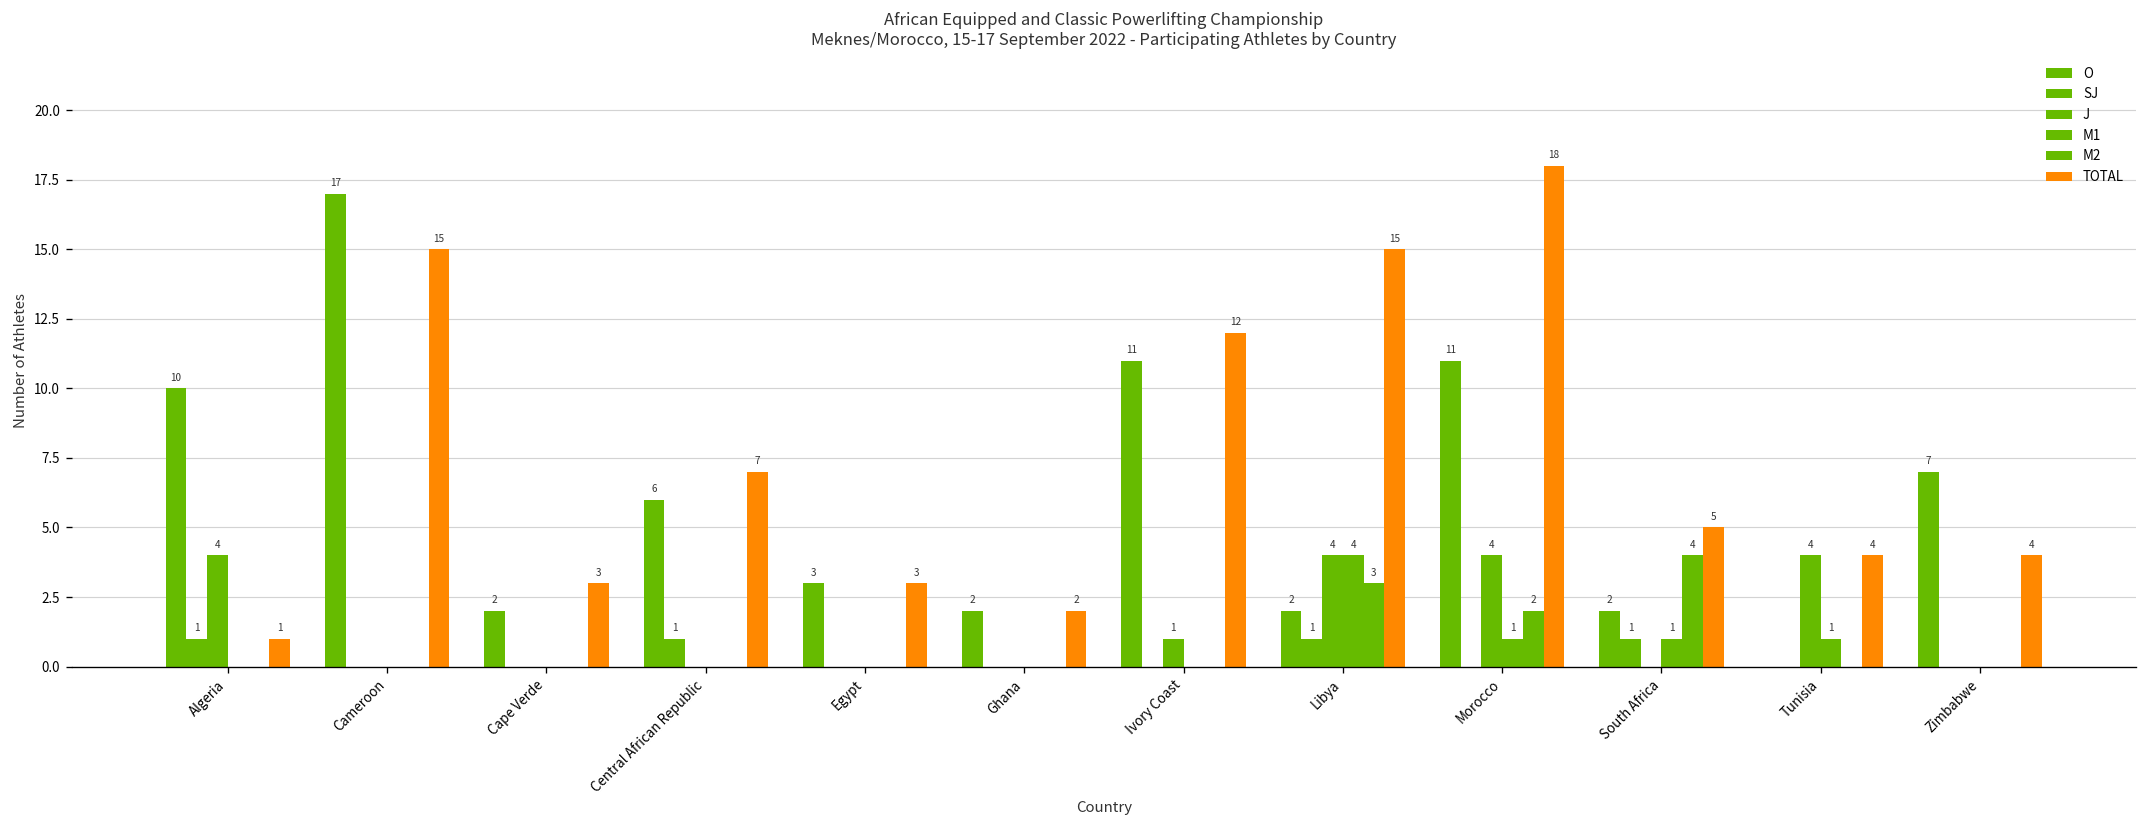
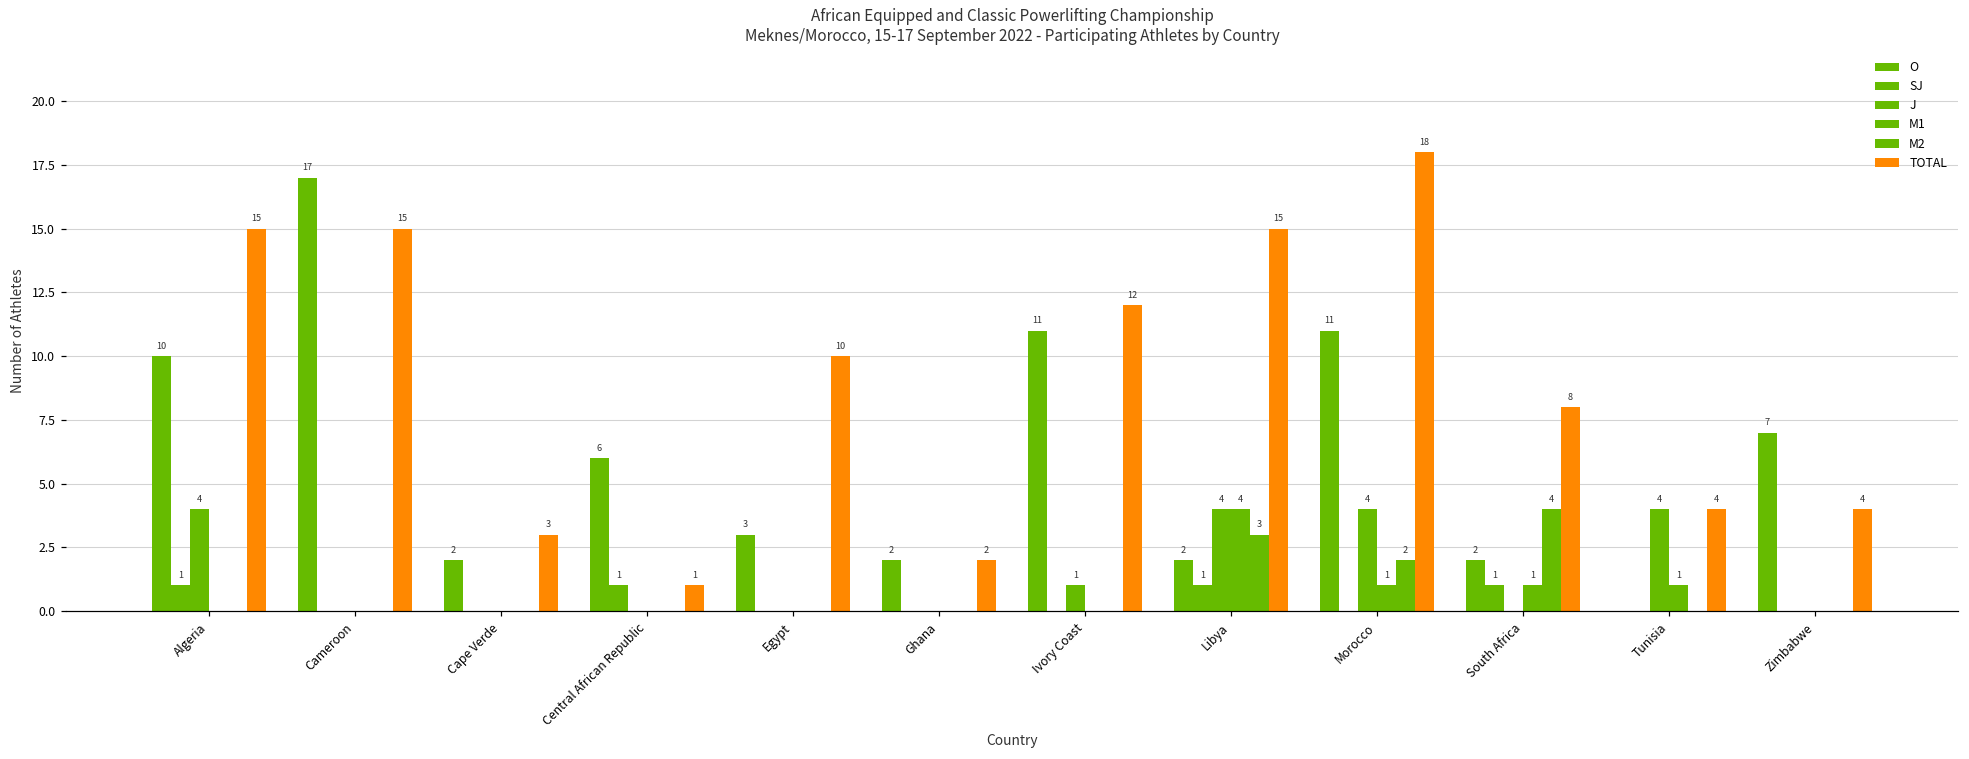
  {
    "TOTAL": {
-     "Algeria": 1,
+     "Algeria": 15,
      "Cameroon": 15,
      "Cape Verde": 3,
-     "Central African Republic": 7,
-     "Egypt": 3,
+     "Central African Republic": 1,
+     "Egypt": 10,
      "Ghana": 2,
      "Ivory Coast": 12,
      "Libya": 15,
      "Morocco": 18,
-     "South Africa": 5,
+     "South Africa": 8,
      "Tunisia": 4,
      "Zimbabwe": 4
    }
  }
